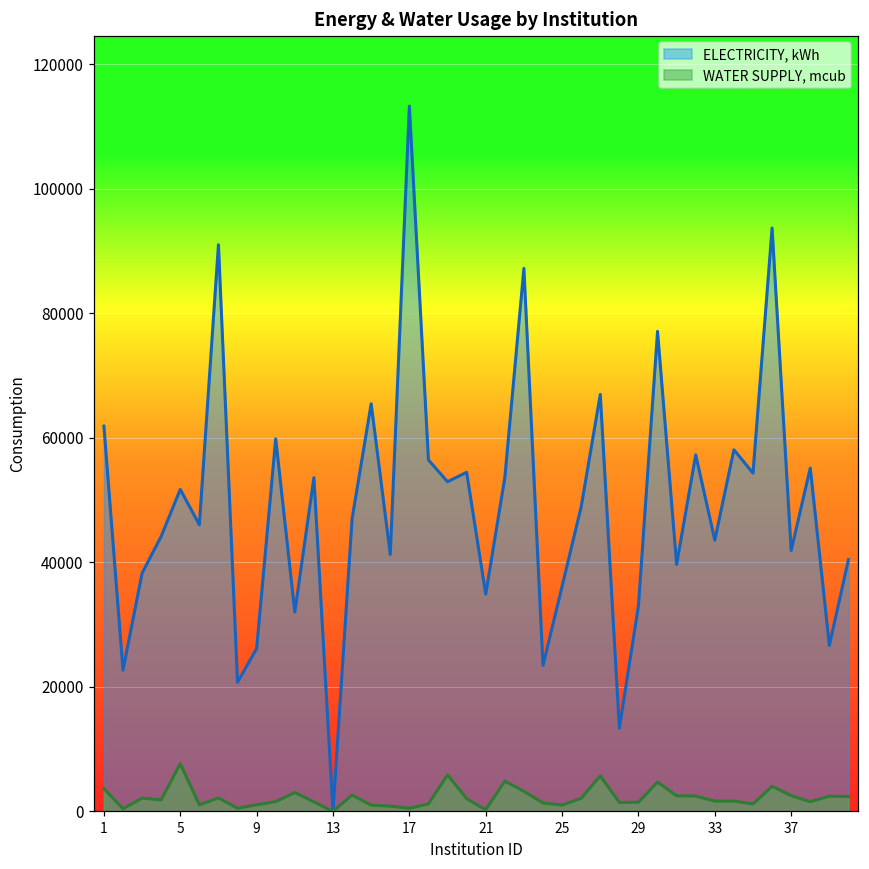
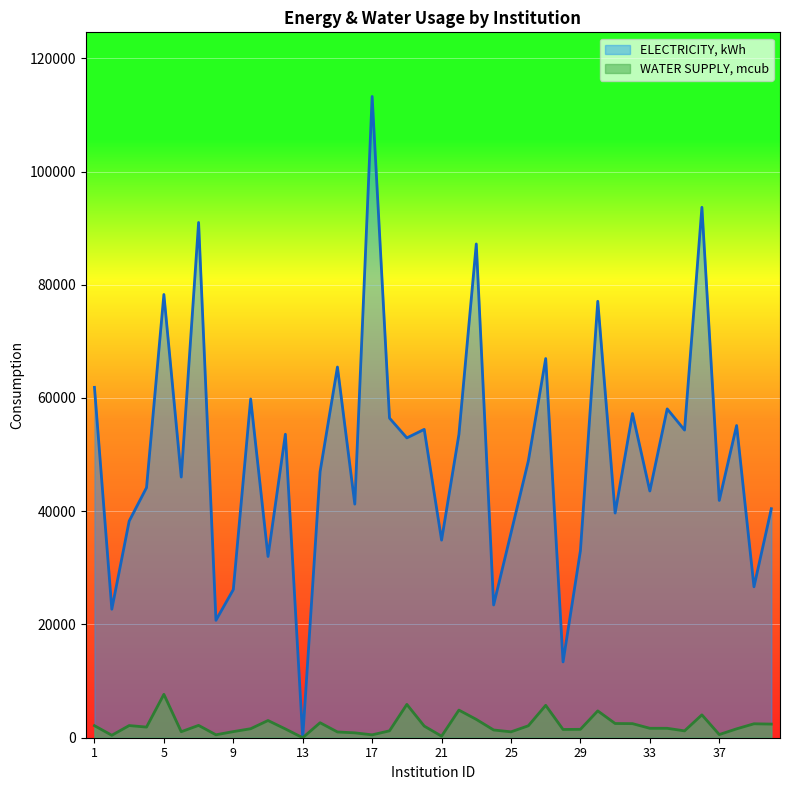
  {
    "ELECTRICITY, kWh": {
      "1": 62000,
-     "5": 52000,
+     "5": 78000,
      "9": 26000,
      "17": 113000,
      "21": 35000,
      "25": 36000,
      "29": 33000,
      "33": 44000,
      "37": 42000
    },
    "WATER SUPPLY, mcub": {
-     "1": 4000,
+     "1": 2000,
      "5": 8000,
      "9": 1000,
      "17": 1000,
      "21": 0,
      "25": 1000,
      "29": 1000,
      "33": 2000,
-     "37": 3000
+     "37": 1000
    }
  }
